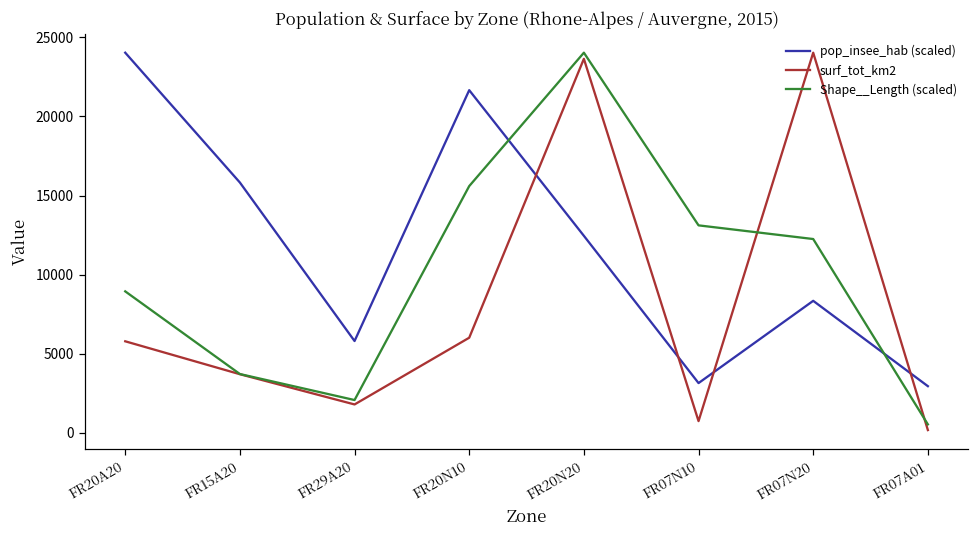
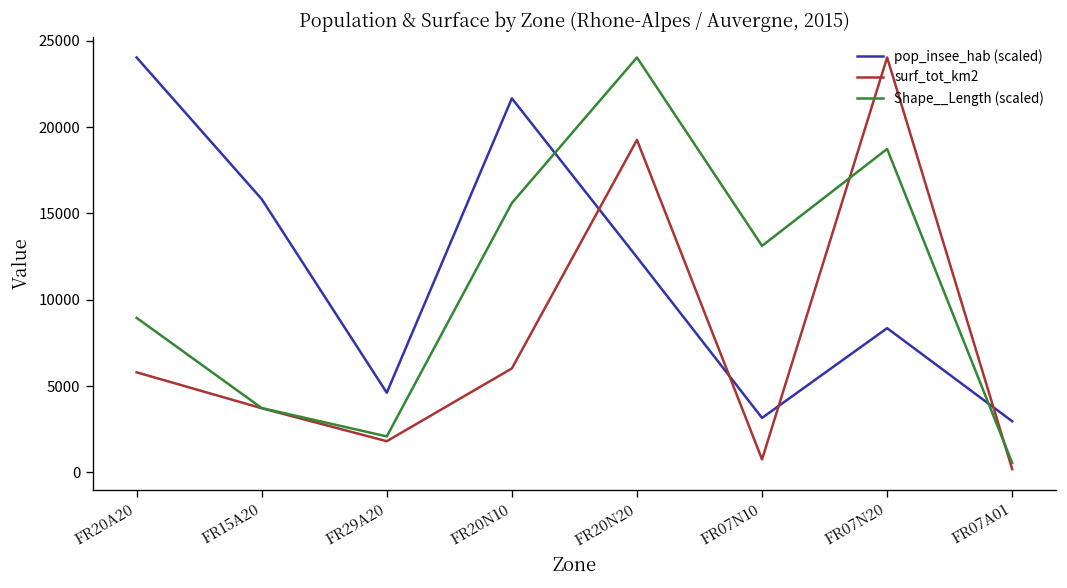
  {
    "pop_insee_hab (scaled)": {
      "FR20A20": 24000,
      "FR15A20": 15800,
-     "FR29A20": 5800,
+     "FR29A20": 4600,
      "FR20N10": 21700,
      "FR20N20": 12500,
      "FR07N10": 3200,
      "FR07N20": 8400,
      "FR07A01": 3000
    },
    "surf_tot_km2": {
      "FR20A20": 5800,
      "FR29A20": 1800,
      "FR20N10": 6000,
-     "FR20N20": 23600,
+     "FR20N20": 19300,
      "FR07N10": 700,
      "FR07N20": 24000,
      "FR07A01": 200
    },
    "Shape__Length (scaled)": {
      "FR20A20": 8900,
      "FR29A20": 2100,
      "FR20N10": 15600,
      "FR20N20": 24000,
      "FR07N10": 13100,
-     "FR07N20": 12300,
+     "FR07N20": 18700,
      "FR07A01": 500
    }
  }
